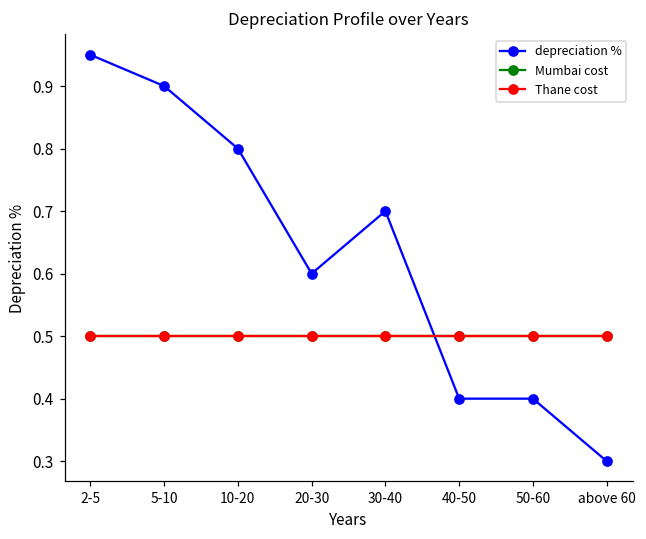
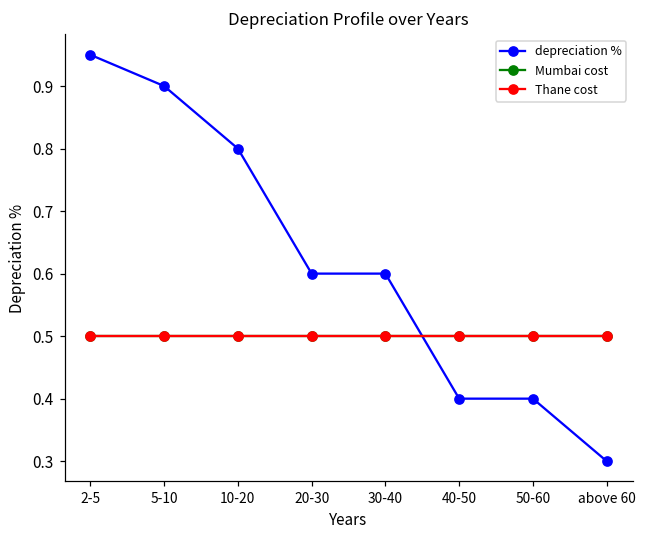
  {
    "depreciation %": {
      "2-5": 0.95,
      "5-10": 0.9,
      "10-20": 0.8,
      "20-30": 0.6,
-     "30-40": 0.7,
+     "30-40": 0.6,
      "40-50": 0.4,
      "50-60": 0.4,
      "above 60": 0.3
    },
    "Thane cost": {
      "2-5": 0.5,
      "5-10": 0.5,
      "10-20": 0.5,
      "20-30": 0.5,
      "30-40": 0.5,
      "40-50": 0.5,
      "50-60": 0.5,
      "above 60": 0.5
    }
  }
